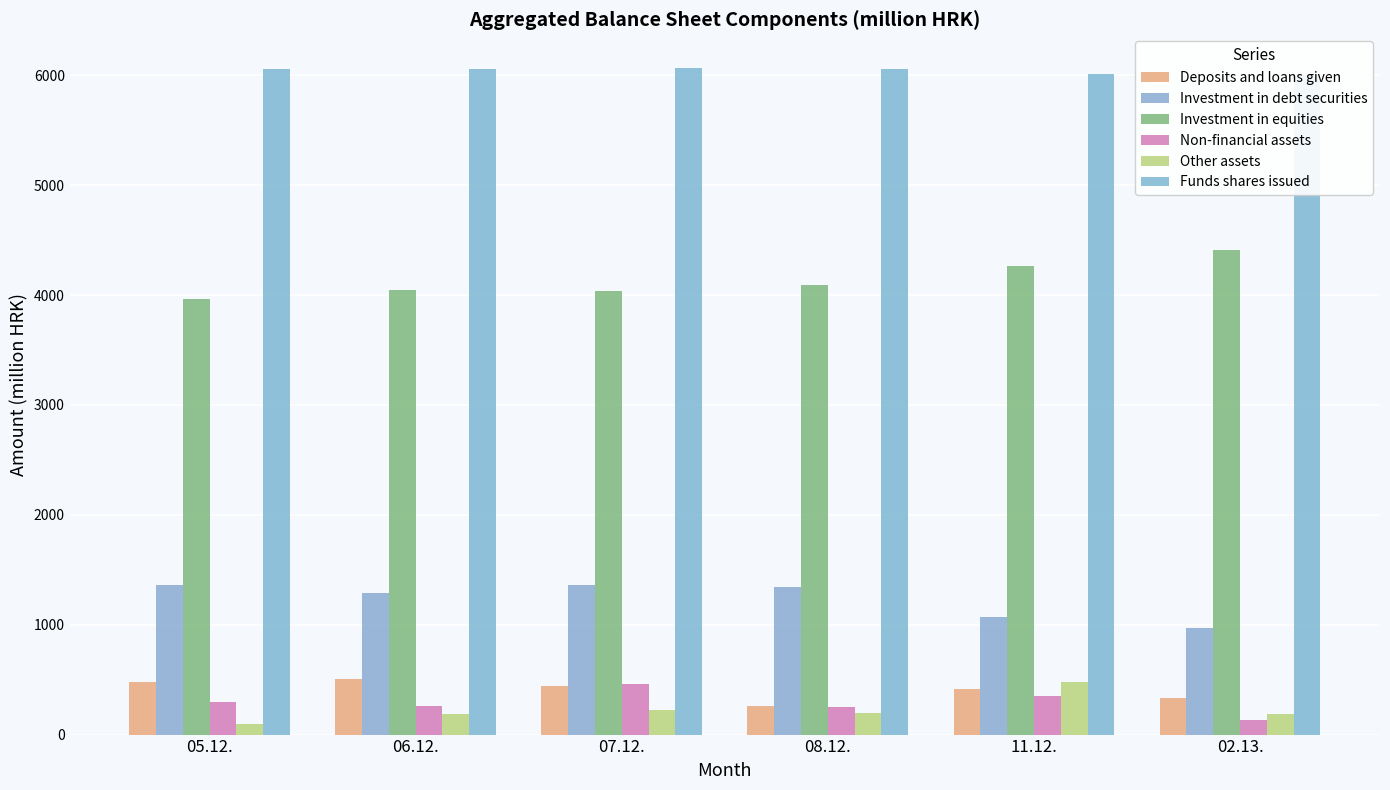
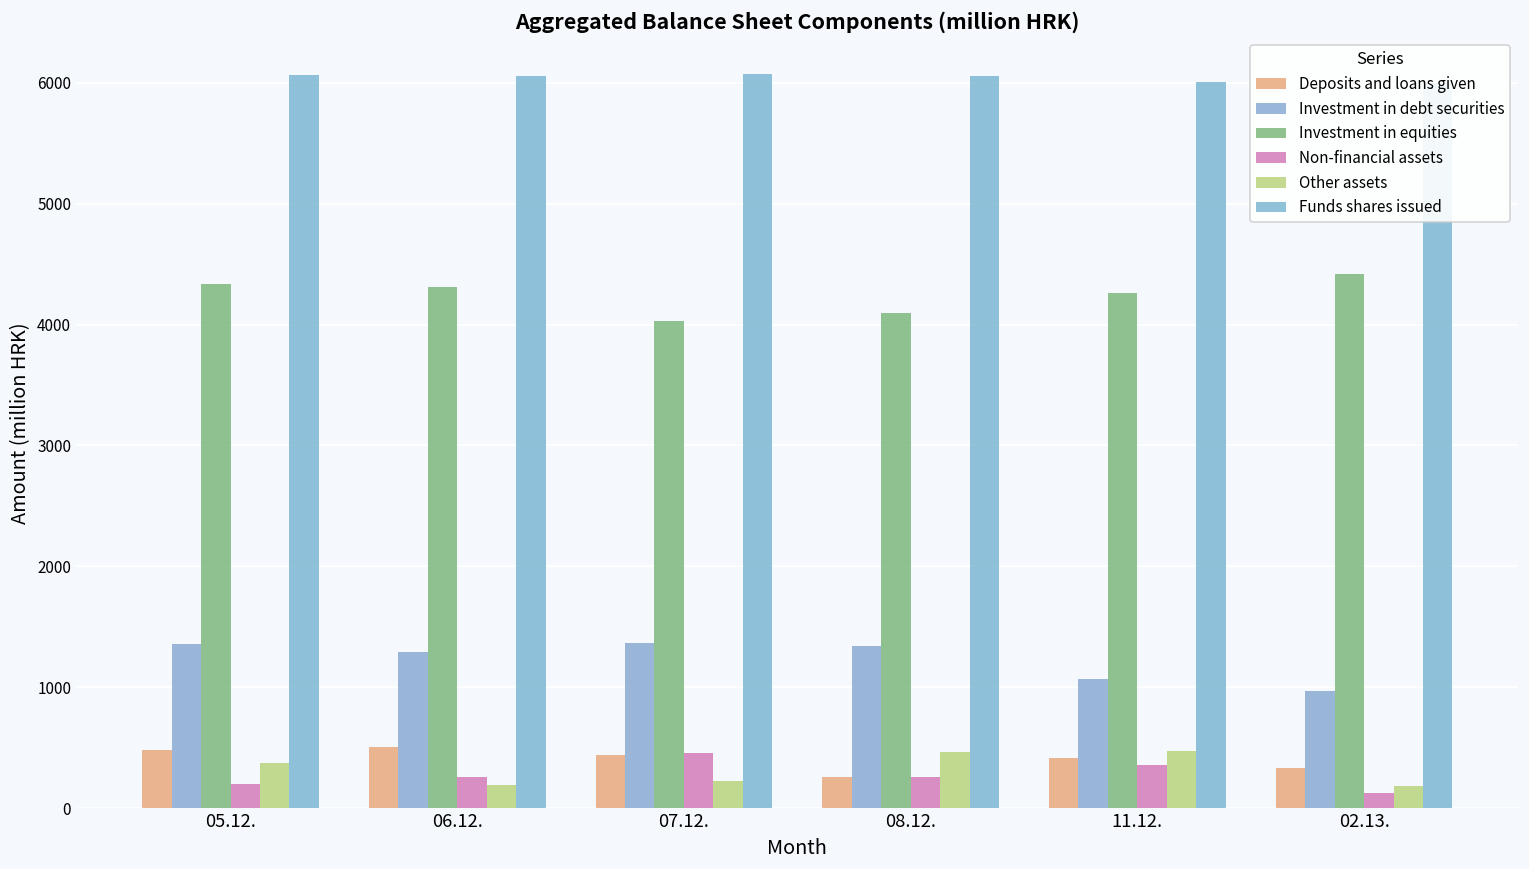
  {
    "Deposits and loans given": {
      "05.12.": 480,
      "06.12.": 500,
      "07.12.": 440,
      "08.12.": 260,
      "11.12.": 420,
      "02.13.": 330
    },
    "Investment in equities": {
-     "05.12.": 3960,
-     "06.12.": 4040,
+     "05.12.": 4340,
+     "06.12.": 4310,
      "07.12.": 4030,
      "08.12.": 4090,
      "11.12.": 4260,
      "02.13.": 4410
    },
    "Non-financial assets": {
-     "05.12.": 290,
+     "05.12.": 200,
      "06.12.": 260,
      "07.12.": 460,
      "08.12.": 260,
      "11.12.": 360,
      "02.13.": 130
    },
    "Other assets": {
-     "05.12.": 100,
+     "05.12.": 370,
      "06.12.": 190,
      "07.12.": 230,
-     "08.12.": 200,
+     "08.12.": 460,
      "11.12.": 480,
      "02.13.": 190
    }
  }
